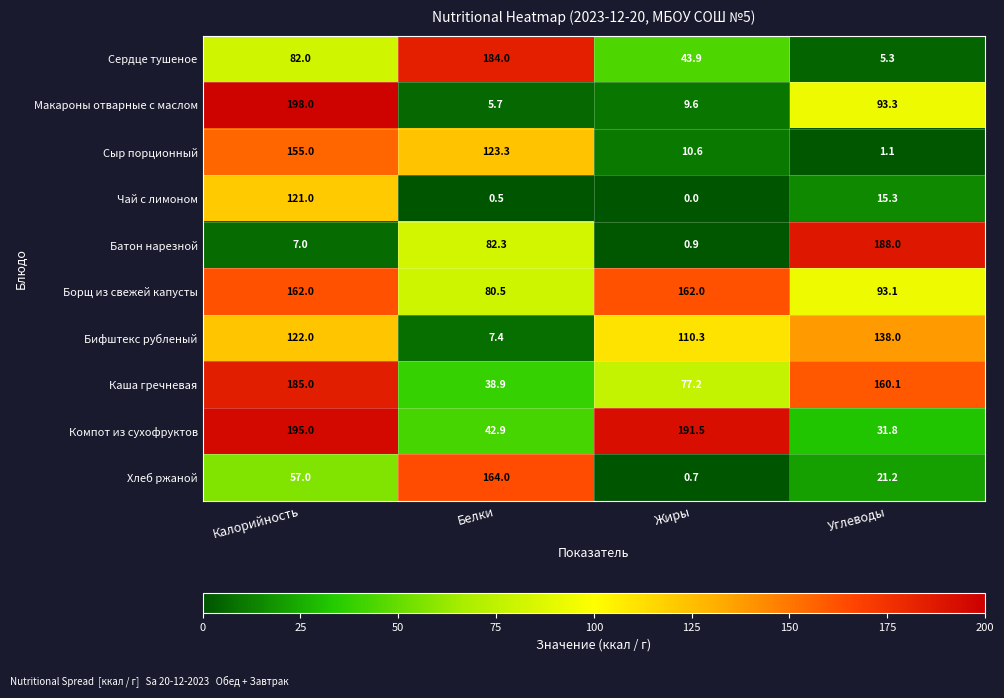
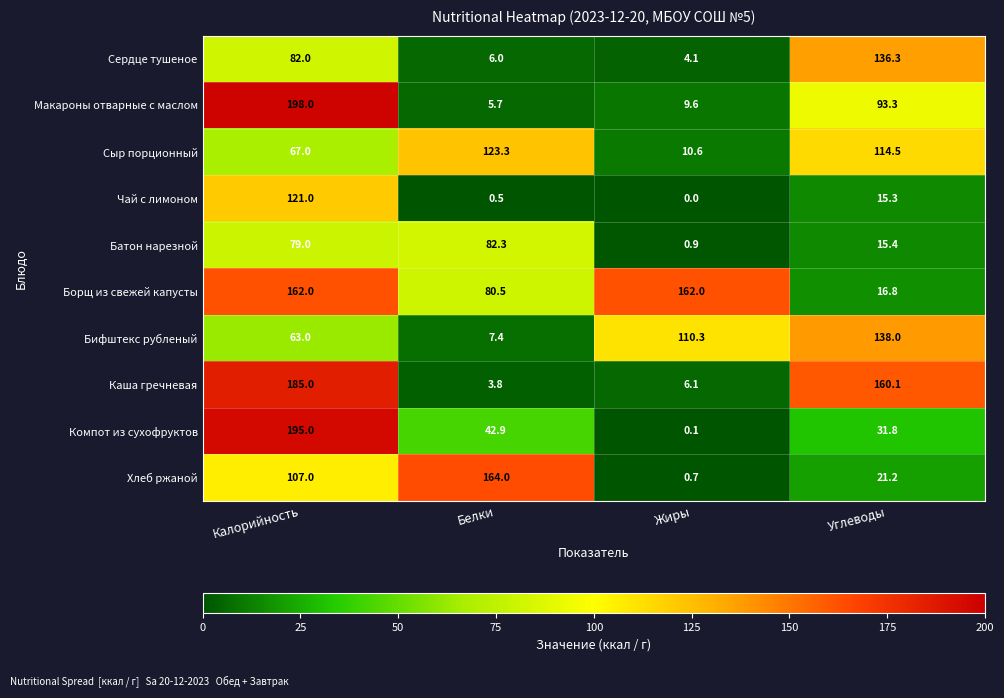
  {
    "Сердце тушеное": {
      "Калорийность": 82.0,
-     "Белки": 184.0,
-     "Жиры": 43.9,
-     "Углеводы": 5.3
+     "Белки": 6.0,
+     "Жиры": 4.1,
+     "Углеводы": 136.3
    },
    "Макароны отварные с маслом": {
      "Калорийность": 198.0,
      "Белки": 5.7,
      "Жиры": 9.6,
      "Углеводы": 93.3
    },
    "Сыр порционный": {
-     "Калорийность": 155.0,
+     "Калорийность": 67.0,
      "Белки": 123.3,
      "Жиры": 10.6,
-     "Углеводы": 1.1
+     "Углеводы": 114.5
    },
    "Чай с лимоном": {
      "Калорийность": 121.0,
      "Белки": 0.5,
      "Жиры": 0.0,
      "Углеводы": 15.3
    },
    "Батон нарезной": {
-     "Калорийность": 7.0,
+     "Калорийность": 79.0,
      "Белки": 82.3,
      "Жиры": 0.9,
-     "Углеводы": 188.0
+     "Углеводы": 15.4
    },
    "Борщ из свежей капусты": {
      "Калорийность": 162.0,
      "Белки": 80.5,
      "Жиры": 162.0,
-     "Углеводы": 93.1
+     "Углеводы": 16.8
    },
    "Бифштекс рубленый": {
-     "Калорийность": 122.0,
+     "Калорийность": 63.0,
      "Белки": 7.4,
      "Жиры": 110.3,
      "Углеводы": 138.0
    },
    "Каша гречневая": {
      "Калорийность": 185.0,
-     "Белки": 38.9,
-     "Жиры": 77.2,
+     "Белки": 3.8,
+     "Жиры": 6.1,
      "Углеводы": 160.1
    },
    "Компот из сухофруктов": {
      "Калорийность": 195.0,
      "Белки": 42.9,
-     "Жиры": 191.5,
+     "Жиры": 0.1,
      "Углеводы": 31.8
    },
    "Хлеб ржаной": {
-     "Калорийность": 57.0,
+     "Калорийность": 107.0,
      "Белки": 164.0,
      "Жиры": 0.7,
      "Углеводы": 21.2
    }
  }
